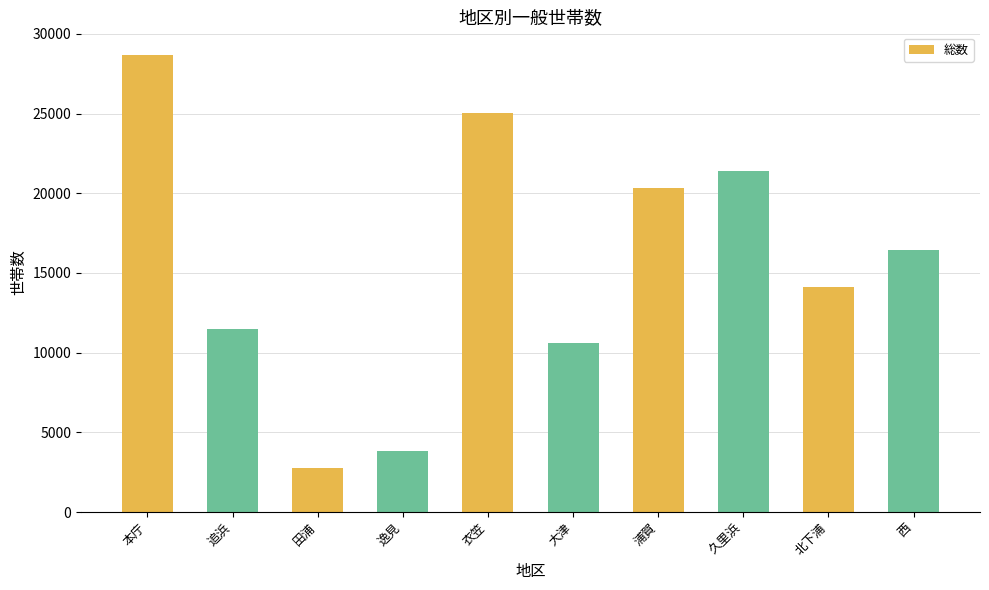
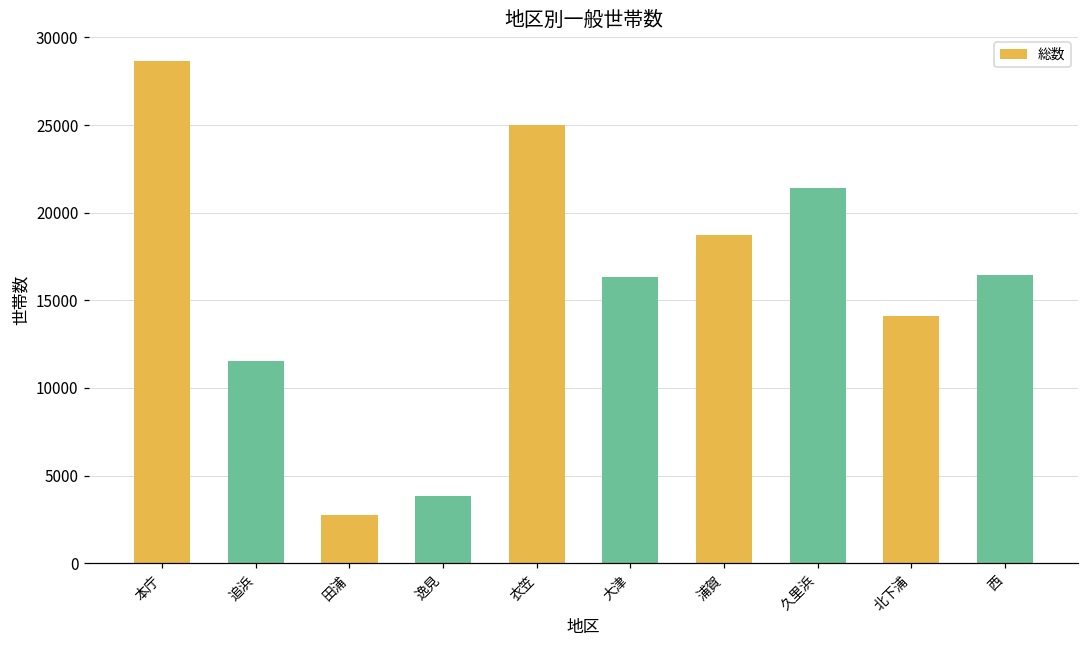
  {
    "本庁": 28700,
    "追浜": 11500,
    "田浦": 2800,
    "逸見": 3800,
    "衣笠": 25000,
-   "大津": 10600,
-   "浦賀": 20300,
+   "大津": 16400,
+   "浦賀": 18700,
    "久里浜": 21400,
    "北下浦": 14100,
    "西": 16500
  }
